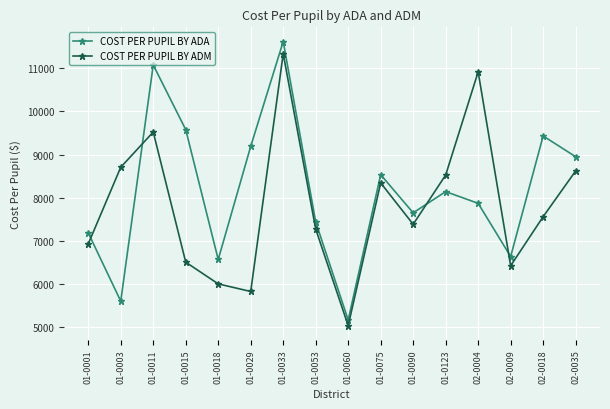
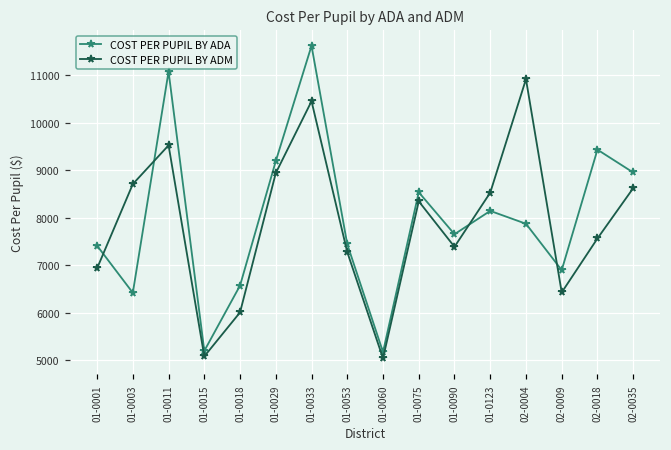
  {
    "COST PER PUPIL BY ADA": {
-     "01-0001": 7200,
-     "01-0003": 5600,
+     "01-0001": 7400,
+     "01-0003": 6400,
      "01-0011": 11100,
-     "01-0015": 9600,
+     "01-0015": 5200,
      "01-0018": 6600,
      "01-0029": 9200,
      "01-0033": 11600,
      "01-0053": 7400,
      "01-0060": 5200,
      "01-0075": 8500,
      "01-0090": 7700,
      "01-0123": 8100,
      "02-0004": 7900,
-     "02-0009": 6600,
+     "02-0009": 6900,
      "02-0018": 9400,
      "02-0035": 9000
    },
    "COST PER PUPIL BY ADM": {
      "01-0001": 6900,
      "01-0003": 8700,
      "01-0011": 9500,
-     "01-0015": 6500,
+     "01-0015": 5100,
      "01-0018": 6000,
-     "01-0029": 5800,
-     "01-0033": 11300,
+     "01-0029": 8900,
+     "01-0033": 10500,
      "01-0053": 7300,
      "01-0060": 5000,
      "01-0075": 8300,
      "01-0090": 7400,
      "01-0123": 8500,
      "02-0004": 10900,
      "02-0009": 6400,
      "02-0018": 7600,
      "02-0035": 8600
    }
  }
